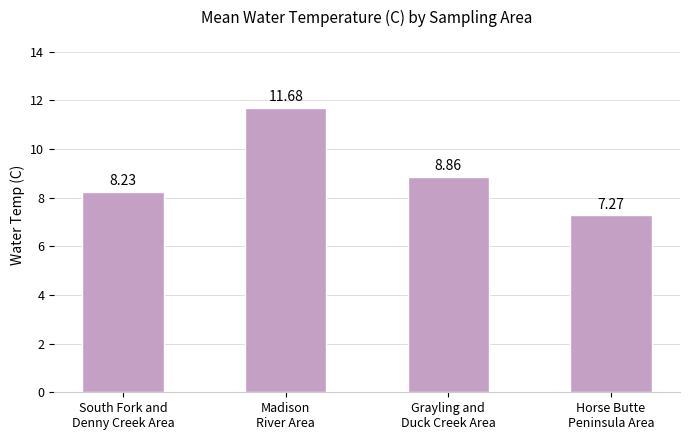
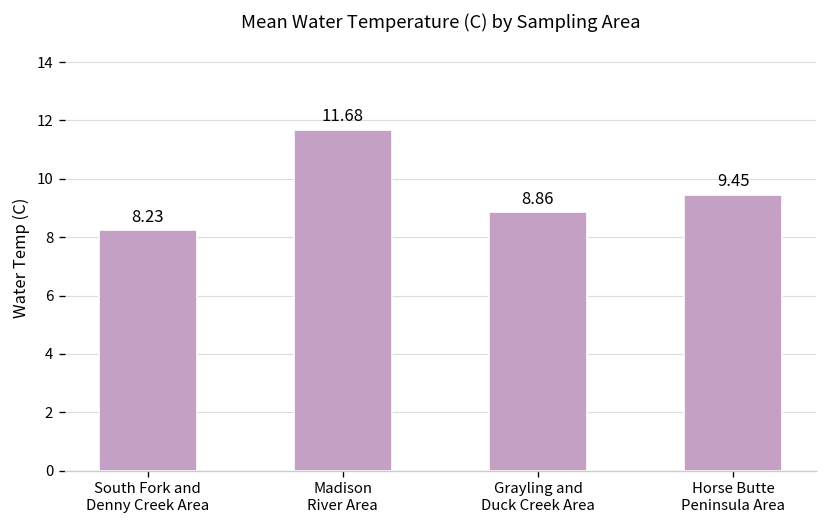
  {
    "South Fork and Denny Creek Area": 8.23,
    "Madison River Area": 11.68,
    "Grayling and Duck Creek Area": 8.86,
-   "Horse Butte Peninsula Area": 7.27
+   "Horse Butte Peninsula Area": 9.45
  }
